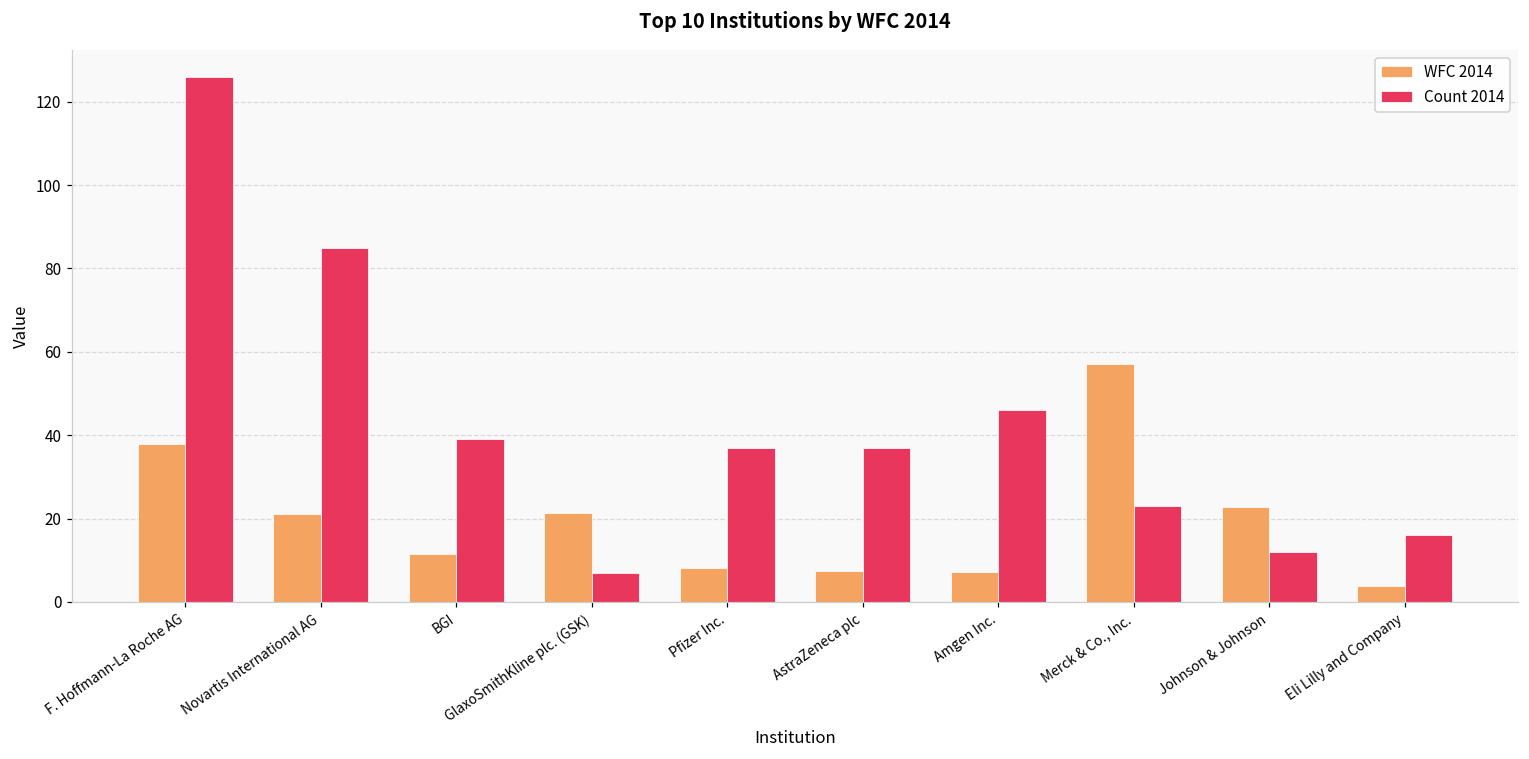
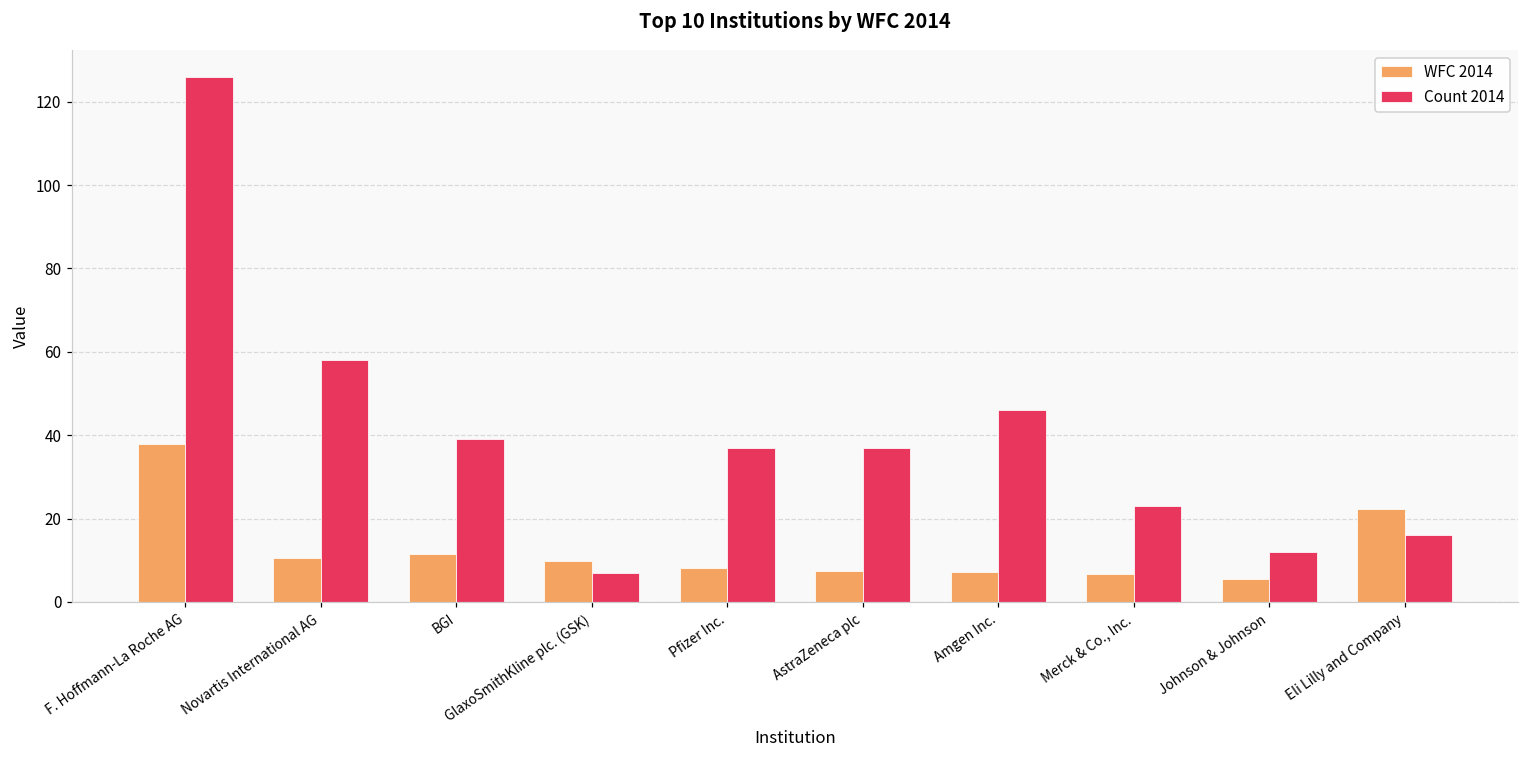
  {
    "WFC 2014": {
      "F. Hoffmann-La Roche AG": 38,
-     "Novartis International AG": 21,
+     "Novartis International AG": 11,
      "BGI": 11,
-     "GlaxoSmithKline plc. (GSK)": 21,
+     "GlaxoSmithKline plc. (GSK)": 10,
      "Pfizer Inc.": 8,
      "AstraZeneca plc": 7,
      "Amgen Inc.": 7,
-     "Merck & Co., Inc.": 57,
-     "Johnson & Johnson": 23,
-     "Eli Lilly and Company": 4
+     "Merck & Co., Inc.": 7,
+     "Johnson & Johnson": 6,
+     "Eli Lilly and Company": 22
    },
    "Count 2014": {
      "F. Hoffmann-La Roche AG": 126,
-     "Novartis International AG": 85,
+     "Novartis International AG": 58,
      "BGI": 39,
      "GlaxoSmithKline plc. (GSK)": 7,
      "Pfizer Inc.": 37,
      "AstraZeneca plc": 37,
      "Amgen Inc.": 46,
      "Merck & Co., Inc.": 23,
      "Johnson & Johnson": 12,
      "Eli Lilly and Company": 16
    }
  }
